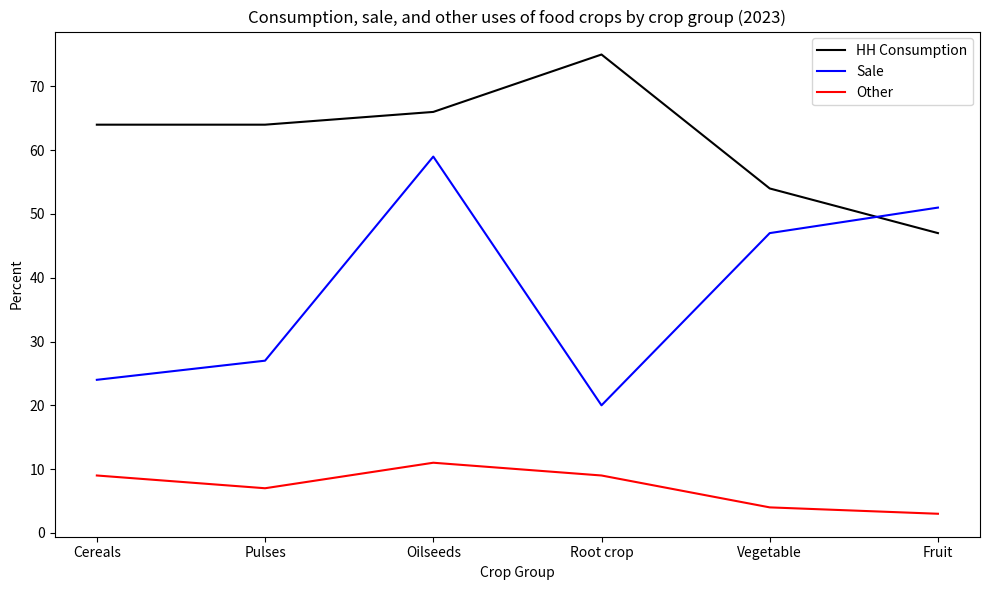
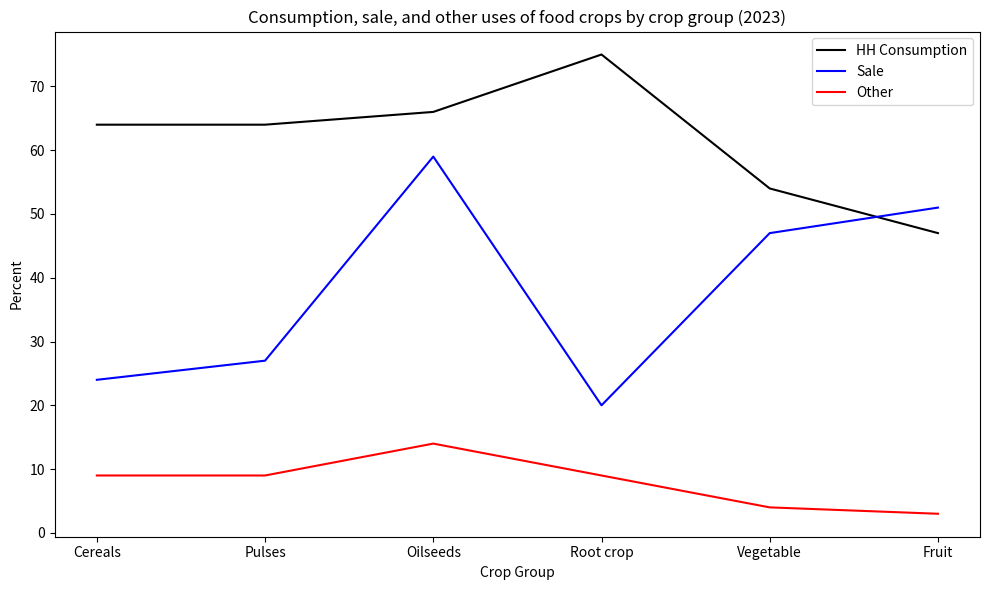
  {
    "HH Consumption": {
      "Cereals": 64,
      "Pulses": 64,
      "Oilseeds": 66,
      "Root crop": 75,
      "Vegetable": 54,
      "Fruit": 47
    },
    "Sale": {
      "Cereals": 24,
      "Pulses": 27,
      "Oilseeds": 59,
      "Root crop": 20,
      "Vegetable": 47,
      "Fruit": 51
    },
    "Other": {
      "Cereals": 9,
-     "Pulses": 7,
-     "Oilseeds": 11,
+     "Pulses": 9,
+     "Oilseeds": 14,
      "Root crop": 9,
      "Vegetable": 4,
      "Fruit": 3
    }
  }
